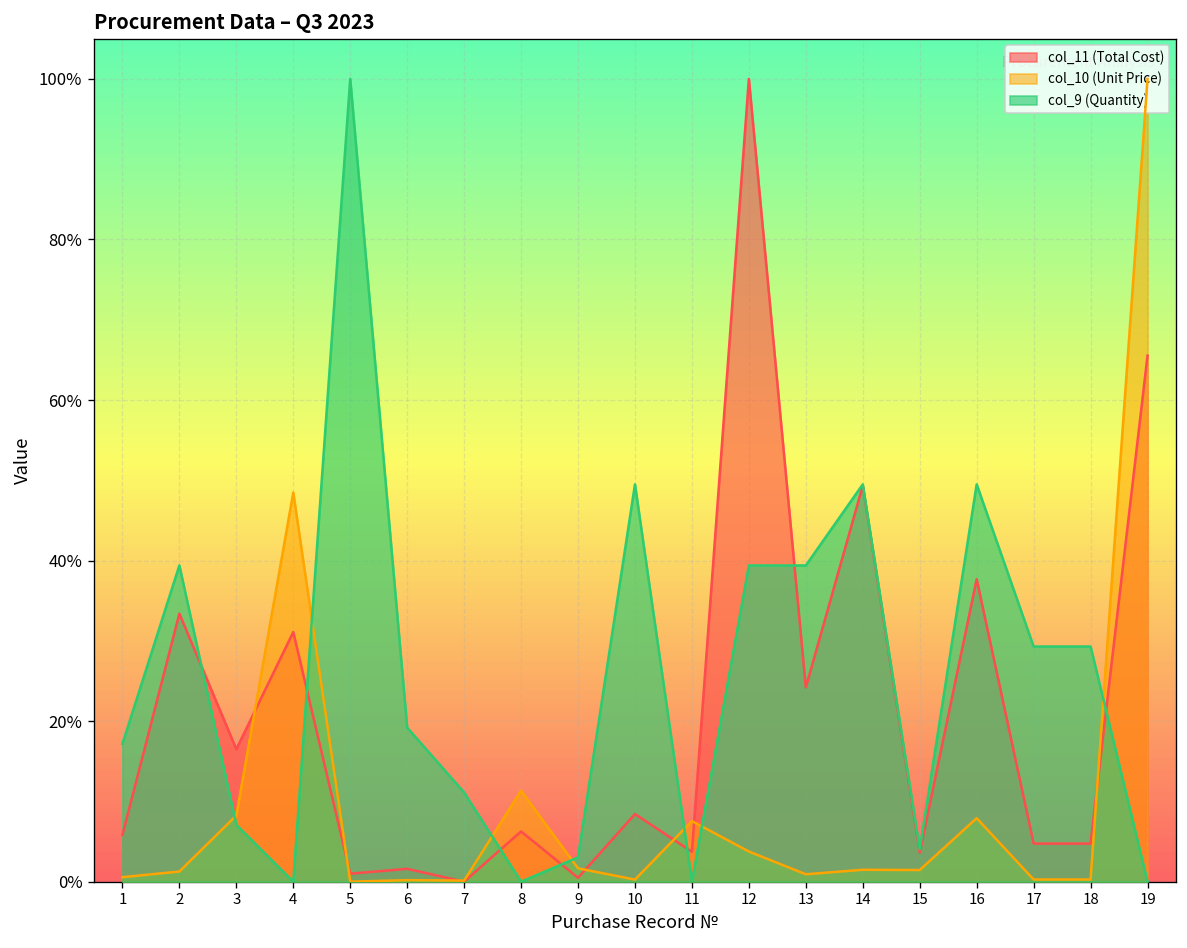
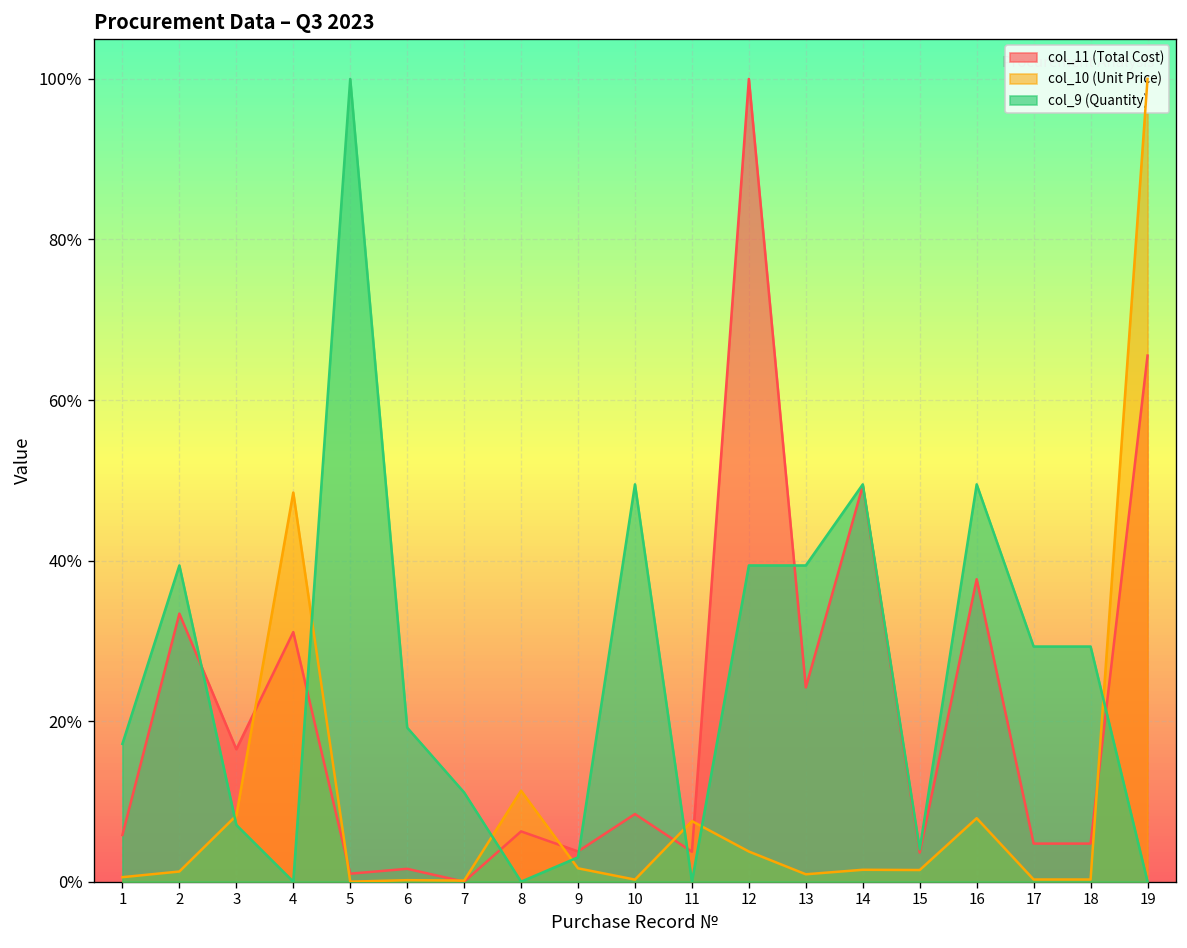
  {
    "col_11 (Total Cost)": {
      "1": "6%",
      "2": "33%",
      "3": "16%",
      "4": "31%",
      "5": "1%",
      "6": "2%",
      "8": "6%",
-     "9": "0%",
+     "9": "4%",
      "10": "8%",
      "11": "4%",
      "12": "100%",
      "13": "24%",
      "15": "4%",
      "16": "38%",
      "17": "5%",
      "18": "5%",
      "19": "66%"
    },
    "col_10 (Unit Price)": {
      "1": "1%",
      "2": "1%",
      "3": "8%",
      "4": "48%",
      "5": "0%",
      "6": "0%",
      "8": "11%",
      "9": "2%",
      "10": "0%",
      "11": "8%",
      "12": "4%",
      "13": "1%",
      "14": "1%",
      "15": "1%",
      "16": "8%",
      "17": "0%",
      "18": "0%"
    },
    "col_9 (Quantity)": {
      "1": "17%",
      "2": "39%",
      "3": "7%",
      "4": "0%",
      "5": "100%",
      "6": "19%",
      "7": "11%",
      "8": "0%",
      "9": "3%",
      "10": "49%",
      "11": "0%",
      "12": "39%",
      "13": "39%",
      "15": "4%",
      "16": "49%",
      "17": "29%",
      "18": "29%",
      "19": "0%"
    }
  }
